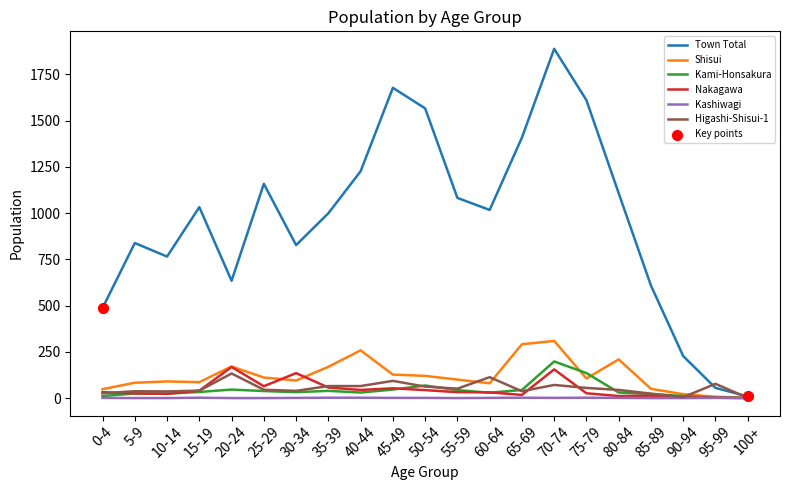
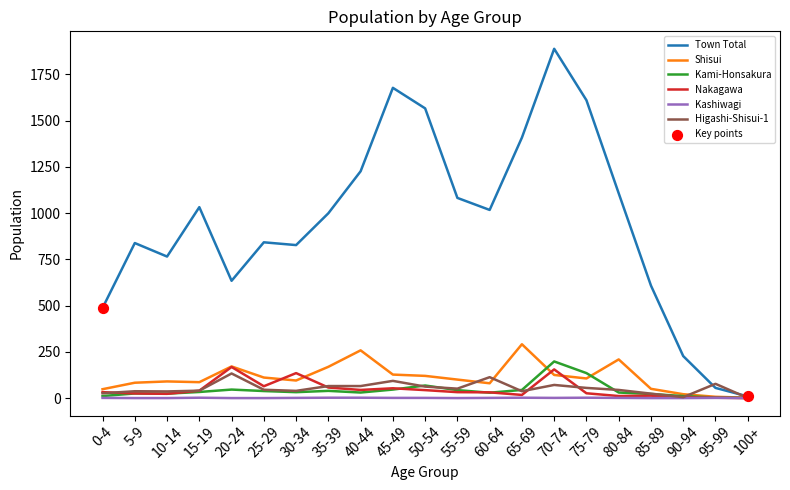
  {
    "Town Total": {
      "5-9": 840,
      "10-14": 770,
      "15-19": 1030,
      "20-24": 630,
-     "25-29": 1160,
+     "25-29": 840,
      "30-34": 830,
      "35-39": 1000,
      "40-44": 1230,
      "45-49": 1680,
      "50-54": 1570,
      "55-59": 1080,
      "60-64": 1020,
      "65-69": 1410,
      "70-74": 1890,
      "75-79": 1610,
      "80-84": 1110,
      "85-89": 610,
      "90-94": 230,
      "95-99": 60
    },
    "Shisui": {
      "0-4": 50,
      "5-9": 80,
      "10-14": 90,
      "15-19": 90,
      "25-29": 110,
      "30-34": 100,
      "35-39": 170,
      "40-44": 260,
      "45-49": 130,
      "50-54": 120,
      "55-59": 100,
      "60-64": 80,
      "65-69": 290,
-     "70-74": 310,
+     "70-74": 130,
      "75-79": 110,
      "80-84": 210,
      "85-89": 50
    },
    "Kami-Honsakura": {
      "20-24": 50,
      "35-39": 40,
      "40-44": 30,
      "70-74": 200,
      "75-79": 140,
      "80-84": 30
    },
    "Nakagawa": {
      "25-29": 60,
      "30-34": 140,
      "40-44": 40,
      "50-54": 40,
      "65-69": 20,
      "70-74": 160,
      "75-79": 30
    },
    "Kashiwagi": {
      "5-9": 0,
      "10-14": 0,
      "15-19": 0,
      "20-24": 0,
      "25-29": 0,
      "30-34": 0,
      "35-39": 0,
      "40-44": 0,
      "45-49": 0,
      "50-54": 0,
      "55-59": 0,
      "60-64": 0,
      "65-69": 0,
      "70-74": 0,
      "75-79": 0
    },
    "Higashi-Shisui-1": {
      "20-24": 130,
      "40-44": 70,
      "45-49": 90,
      "60-64": 110,
      "70-74": 70,
      "75-79": 60,
      "80-84": 40,
      "95-99": 80
    }
  }
